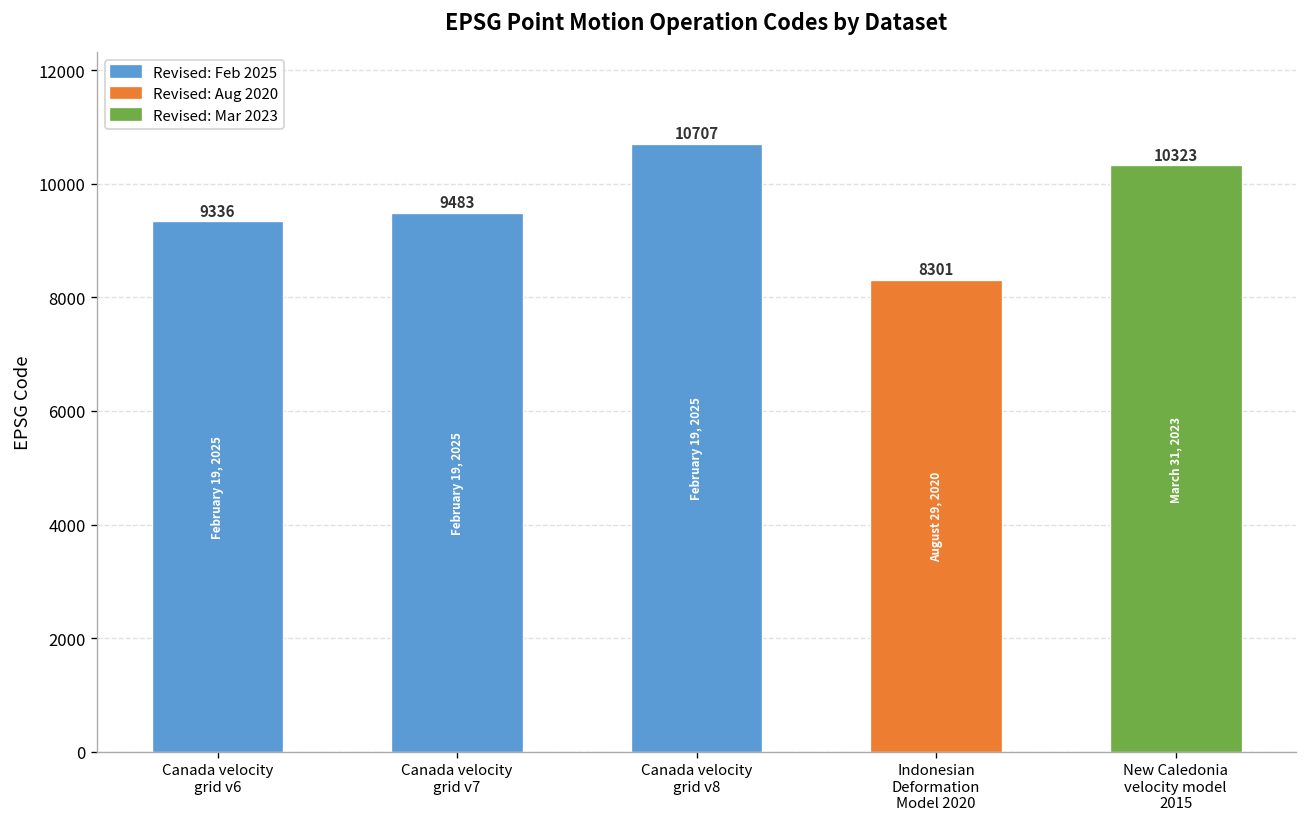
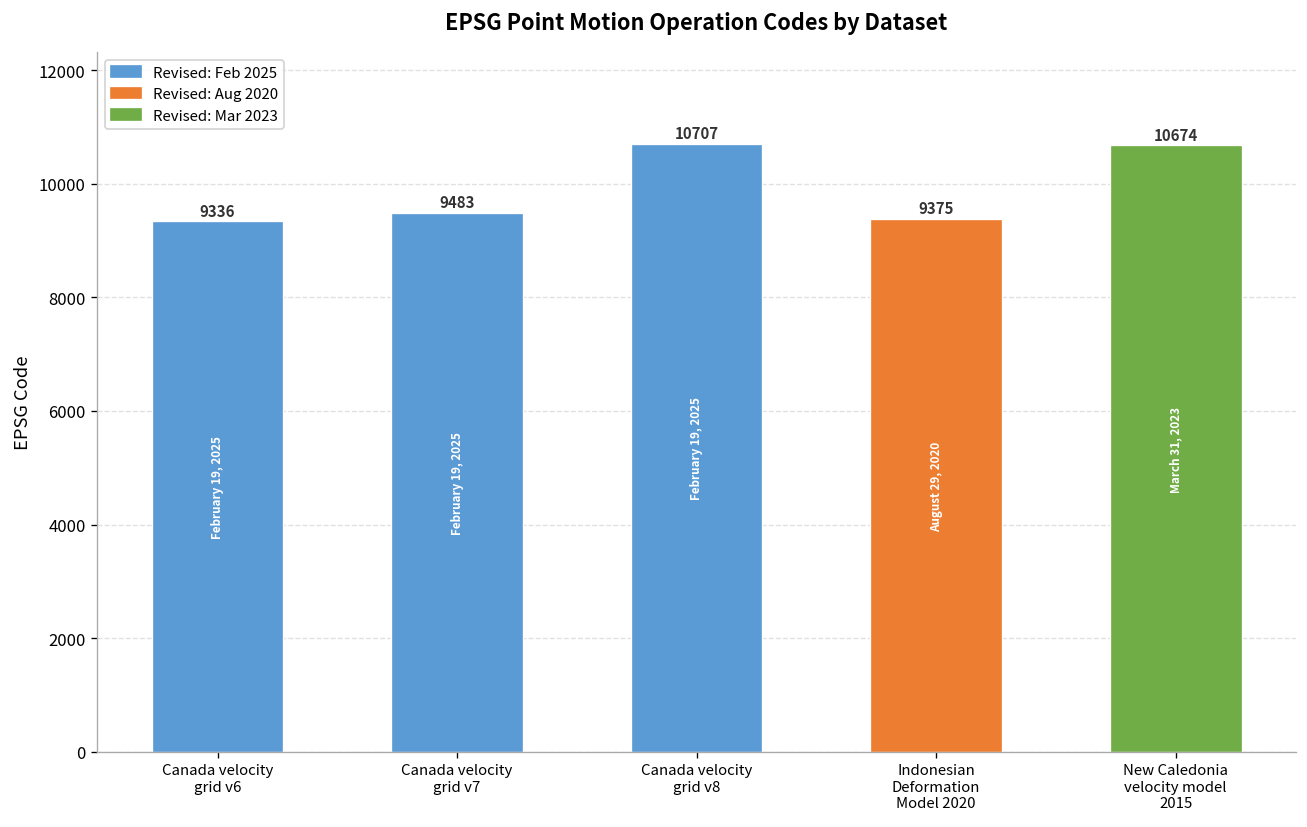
  {
    "Canada velocity grid v6": 9336,
    "Canada velocity grid v7": 9483,
    "Canada velocity grid v8": 10707,
-   "Indonesian Deformation Model 2020": 8301,
-   "New Caledonia velocity model 2015": 10323
+   "Indonesian Deformation Model 2020": 9375,
+   "New Caledonia velocity model 2015": 10674
  }
